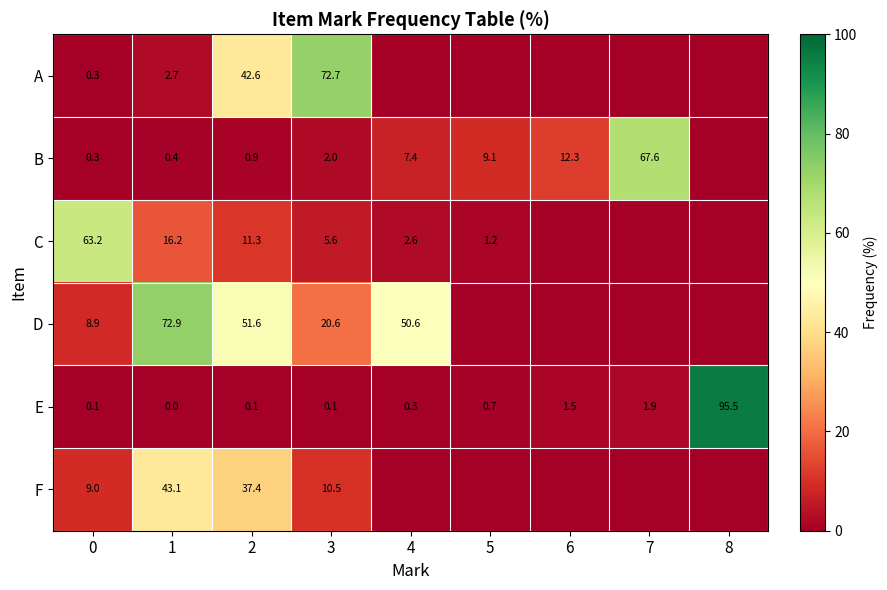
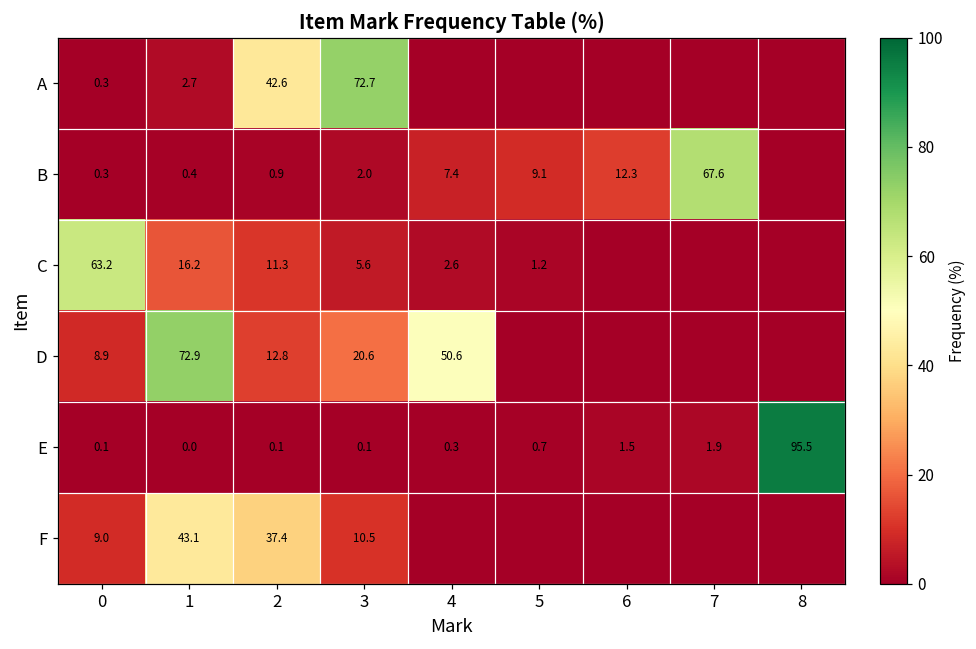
  {
    "A": {
      "0": 0.3,
      "1": 2.7,
      "2": 42.6,
      "3": 72.7
    },
    "B": {
      "0": 0.3,
      "1": 0.4,
      "2": 0.9,
      "3": 2.0,
      "4": 7.4,
      "5": 9.1,
      "6": 12.3,
      "7": 67.6
    },
    "C": {
      "0": 63.2,
      "1": 16.2,
      "2": 11.3,
      "3": 5.6,
      "4": 2.6,
      "5": 1.2
    },
    "D": {
      "0": 8.9,
      "1": 72.9,
-     "2": 51.6,
+     "2": 12.8,
      "3": 20.6,
      "4": 50.6
    },
    "E": {
      "0": 0.1,
      "1": 0.0,
      "2": 0.1,
      "3": 0.1,
      "4": 0.3,
      "5": 0.7,
      "6": 1.5,
      "7": 1.9,
      "8": 95.5
    },
    "F": {
      "0": 9.0,
      "1": 43.1,
      "2": 37.4,
      "3": 10.5
    }
  }
